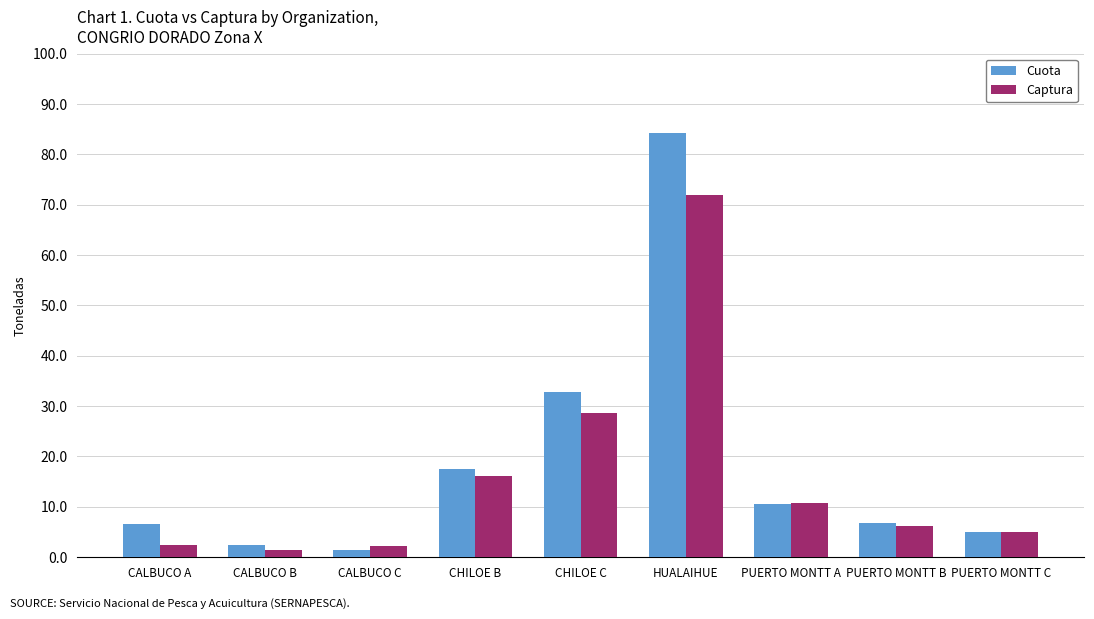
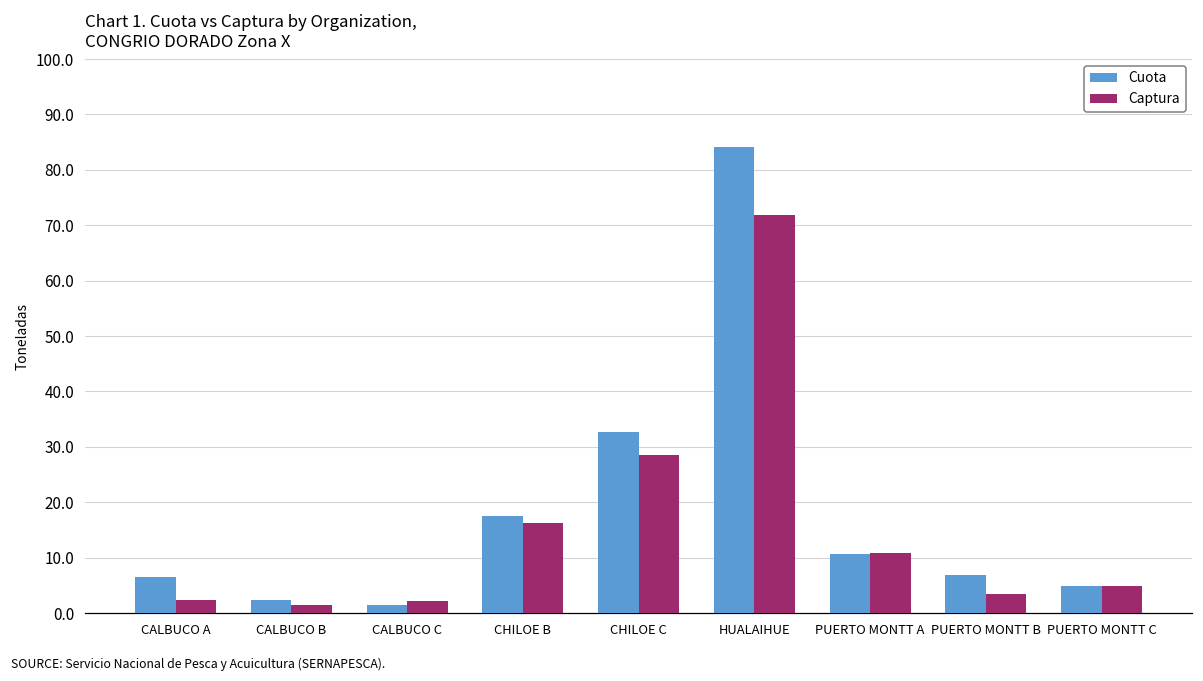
  {
    "Cuota": {
      "CALBUCO A": 7,
      "CALBUCO B": 2,
      "CALBUCO C": 1,
      "CHILOE B": 18,
      "CHILOE C": 33,
      "HUALAIHUE": 84,
      "PUERTO MONTT A": 11,
      "PUERTO MONTT B": 7,
      "PUERTO MONTT C": 5
    },
    "Captura": {
      "CALBUCO A": 2,
      "CALBUCO B": 2,
      "CALBUCO C": 2,
      "CHILOE B": 16,
      "CHILOE C": 29,
      "HUALAIHUE": 72,
      "PUERTO MONTT A": 11,
-     "PUERTO MONTT B": 6,
+     "PUERTO MONTT B": 4,
      "PUERTO MONTT C": 5
    }
  }
